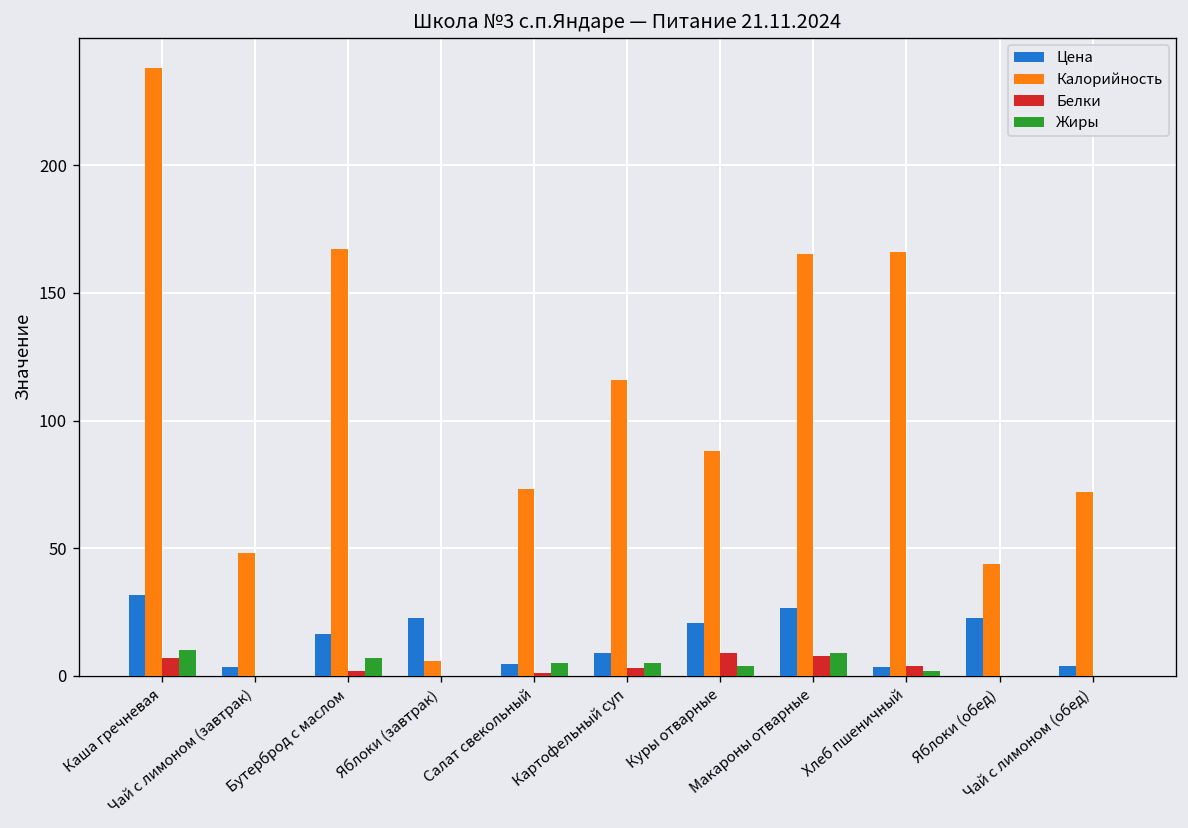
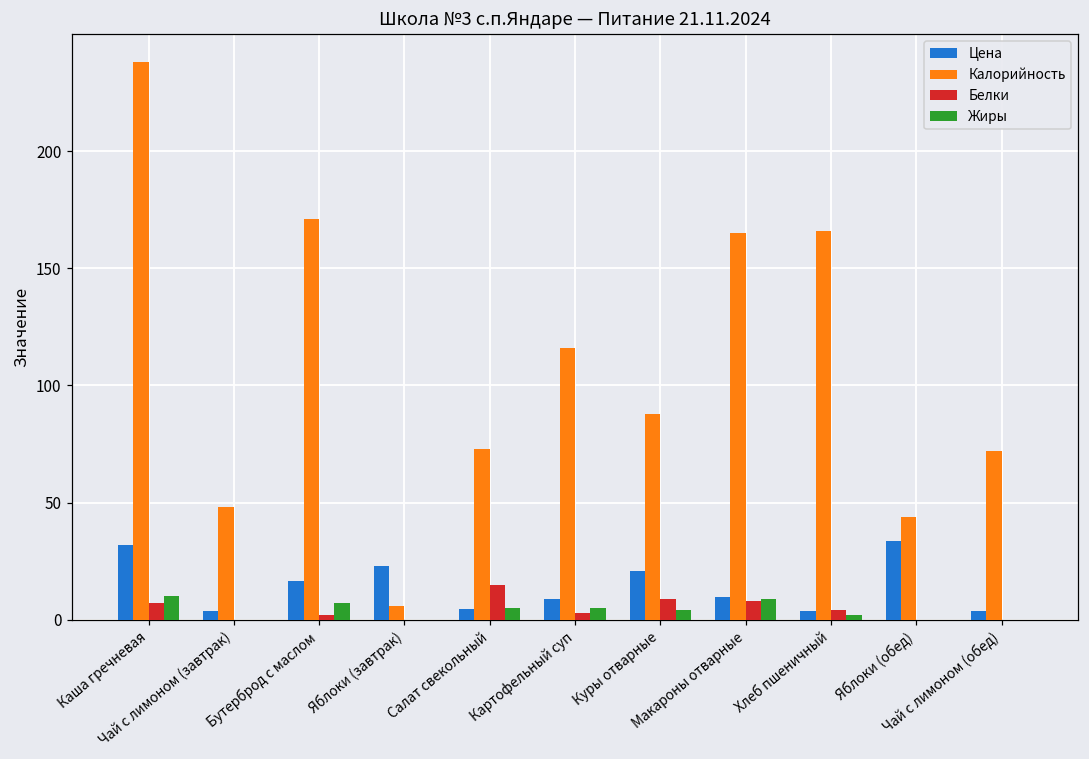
  {
    "Цена": {
      "Каша гречневая": 32,
      "Чай с лимоном (завтрак)": 4,
      "Бутерброд с маслом": 17,
      "Яблоки (завтрак)": 23,
      "Салат свекольный": 5,
      "Картофельный суп": 9,
      "Куры отварные": 21,
-     "Макароны отварные": 27,
+     "Макароны отварные": 10,
      "Хлеб пшеничный": 4,
-     "Яблоки (обед)": 23,
+     "Яблоки (обед)": 34,
      "Чай с лимоном (обед)": 4
    },
    "Калорийность": {
      "Каша гречневая": 238,
      "Чай с лимоном (завтрак)": 48,
-     "Бутерброд с маслом": 167,
+     "Бутерброд с маслом": 171,
      "Яблоки (завтрак)": 6,
      "Салат свекольный": 73,
      "Картофельный суп": 116,
      "Куры отварные": 88,
      "Макароны отварные": 165,
      "Хлеб пшеничный": 166,
      "Яблоки (обед)": 44,
      "Чай с лимоном (обед)": 72
    },
    "Белки": {
      "Каша гречневая": 7,
      "Чай с лимоном (завтрак)": 0,
      "Бутерброд с маслом": 2,
      "Яблоки (завтрак)": 0,
-     "Салат свекольный": 1,
+     "Салат свекольный": 15,
      "Картофельный суп": 3,
      "Куры отварные": 9,
      "Макароны отварные": 8,
      "Хлеб пшеничный": 4,
      "Яблоки (обед)": 0,
      "Чай с лимоном (обед)": 0
    },
    "Жиры": {
      "Каша гречневая": 10,
      "Чай с лимоном (завтрак)": 0,
      "Бутерброд с маслом": 7,
      "Яблоки (завтрак)": 0,
      "Салат свекольный": 5,
      "Картофельный суп": 5,
      "Куры отварные": 4,
      "Макароны отварные": 9,
      "Хлеб пшеничный": 2,
      "Яблоки (обед)": 0,
      "Чай с лимоном (обед)": 0
    }
  }
